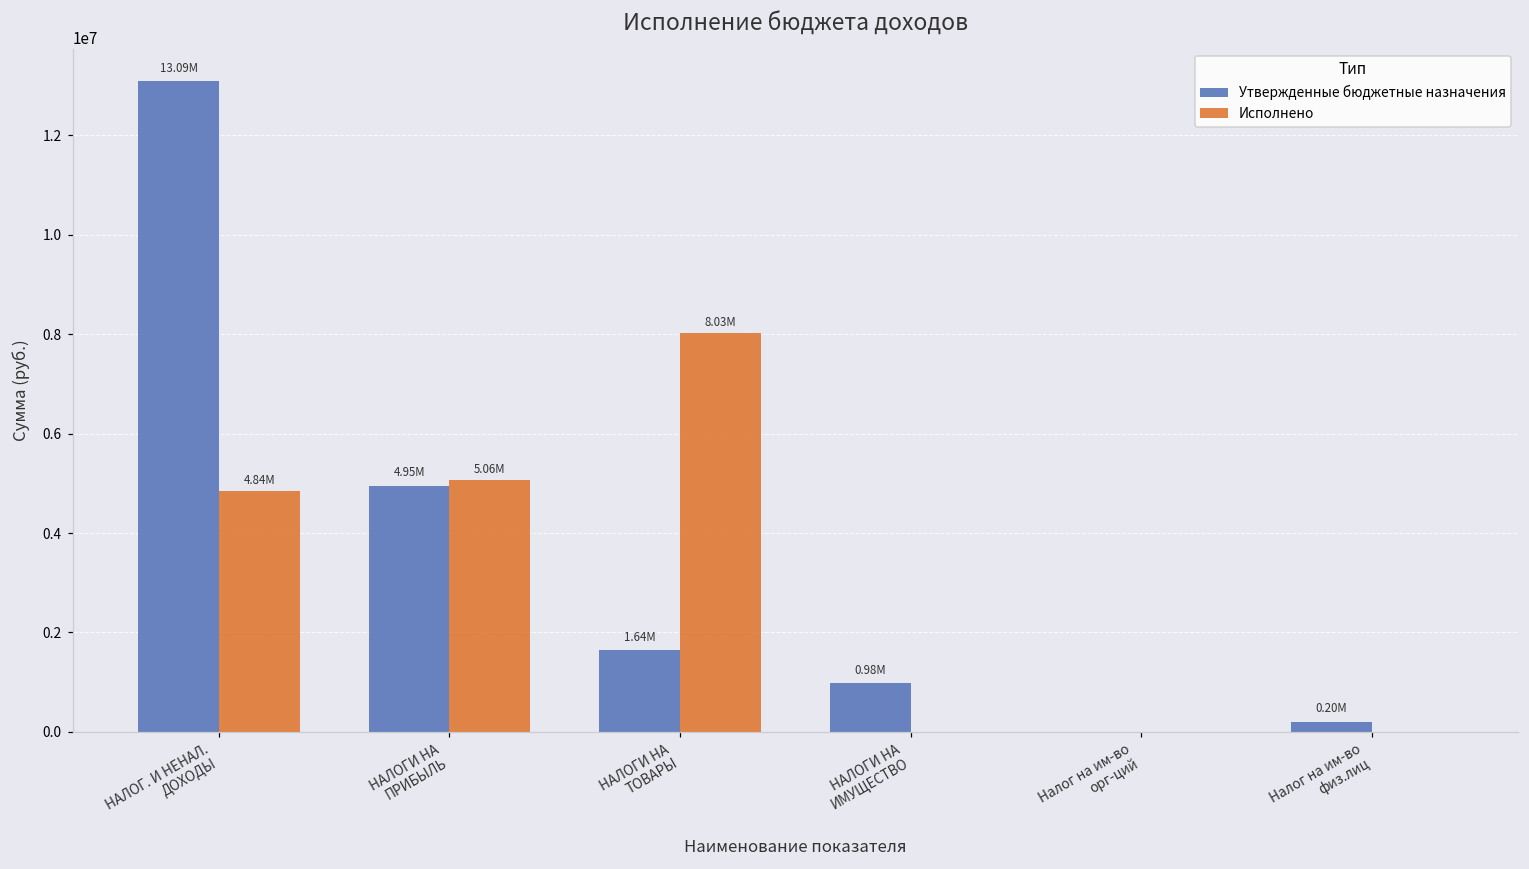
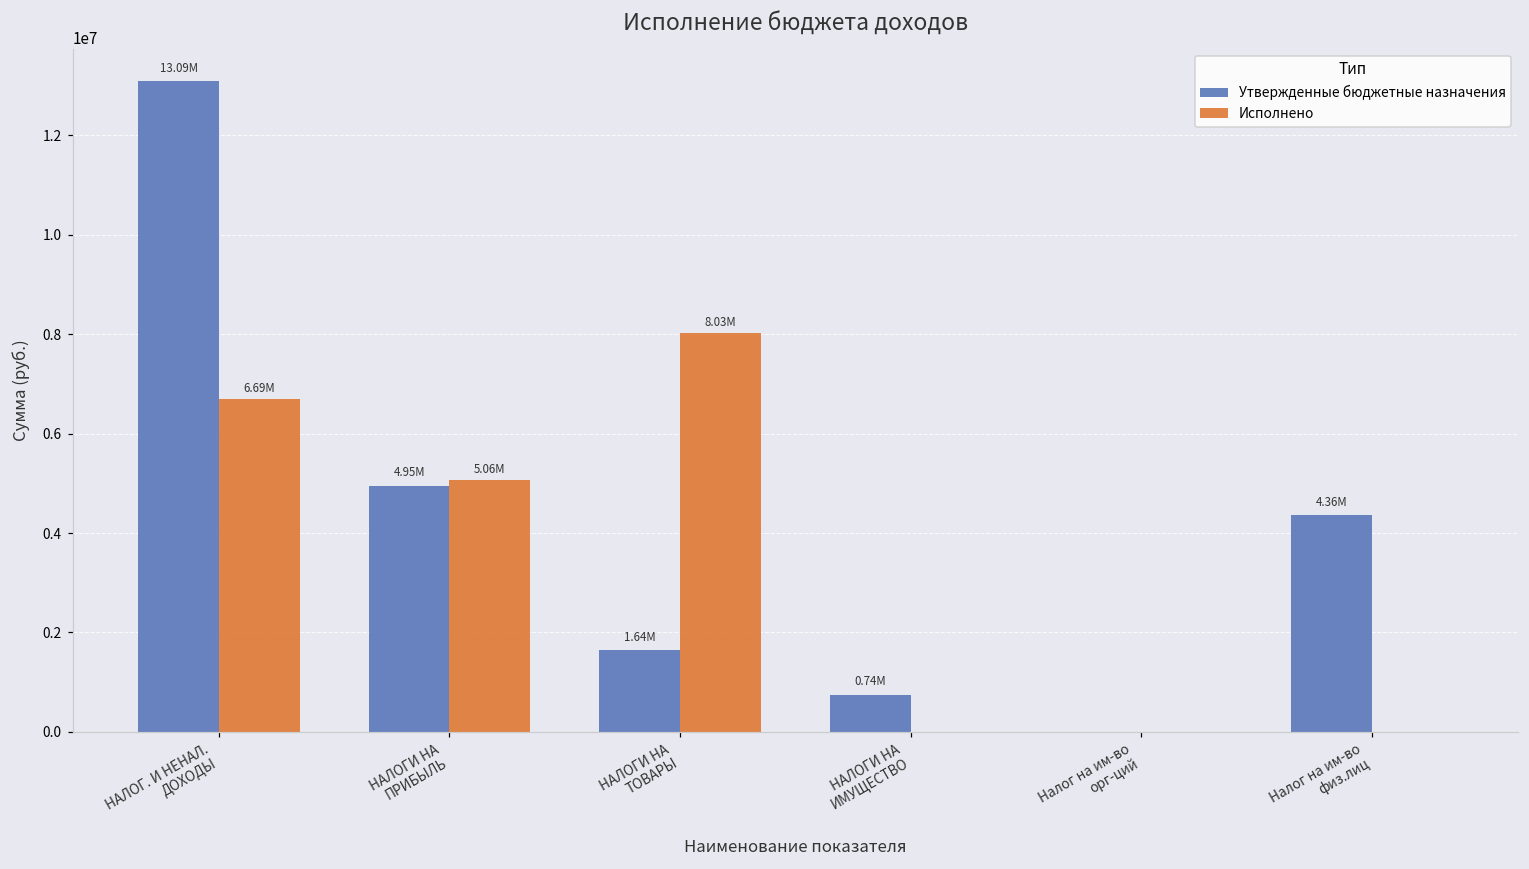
  {
    "Утвержденные бюджетные назначения": {
      "НАЛОГ. И НЕНАЛ. ДОХОДЫ": "13.09M",
      "НАЛОГИ НА ПРИБЫЛЬ": "4.95M",
      "НАЛОГИ НА ТОВАРЫ": "1.64M",
-     "НАЛОГИ НА ИМУЩЕСТВО": "0.98M",
-     "Налог на им-во физ.лиц": "0.20M"
+     "НАЛОГИ НА ИМУЩЕСТВО": "0.74M",
+     "Налог на им-во физ.лиц": "4.36M"
    },
    "Исполнено": {
-     "НАЛОГ. И НЕНАЛ. ДОХОДЫ": "4.84M",
+     "НАЛОГ. И НЕНАЛ. ДОХОДЫ": "6.69M",
      "НАЛОГИ НА ПРИБЫЛЬ": "5.06M",
      "НАЛОГИ НА ТОВАРЫ": "8.03M"
    }
  }
